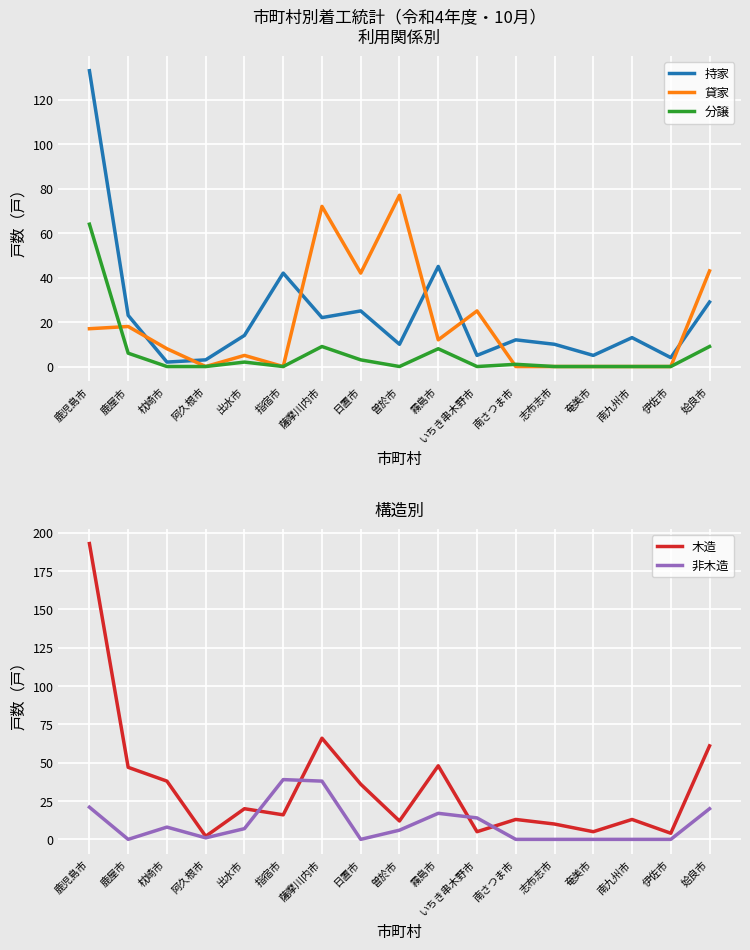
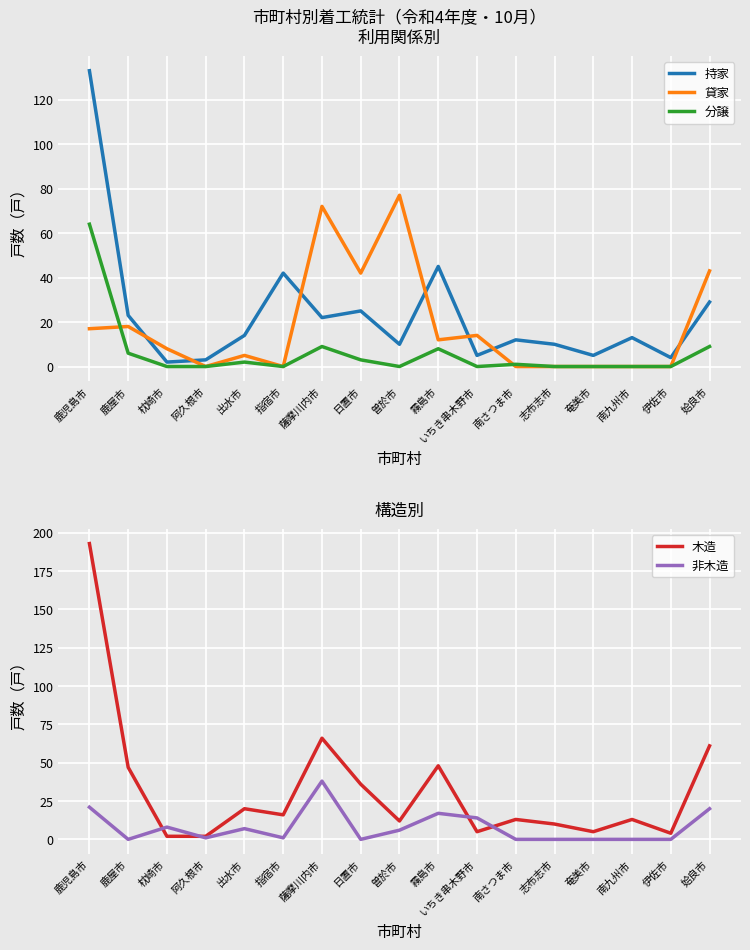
  {
    "市町村別着工統計（令和4年度・10月） 利用関係別": {
      "持家": {
        "鹿児島市": 133,
        "鹿屋市": 23,
        "枕崎市": 2,
        "阿久根市": 3,
        "出水市": 14,
        "指宿市": 42,
        "薩摩川内市": 22,
        "日置市": 25,
        "曽於市": 10,
        "霧島市": 45,
        "いちき串木野市": 5,
        "南さつま市": 12,
        "志布志市": 10,
        "奄美市": 5,
        "南九州市": 13,
        "伊佐市": 4,
        "姶良市": 29
      },
      "貸家": {
        "鹿児島市": 17,
        "鹿屋市": 18,
        "枕崎市": 8,
        "出水市": 5,
        "薩摩川内市": 72,
        "日置市": 42,
        "曽於市": 77,
        "霧島市": 12,
-       "いちき串木野市": 25,
+       "いちき串木野市": 14,
        "姶良市": 43
      },
      "分譲": {
        "鹿児島市": 64,
        "鹿屋市": 6,
        "枕崎市": 0,
        "出水市": 2,
        "薩摩川内市": 9,
        "日置市": 3,
        "曽於市": 0,
        "霧島市": 8,
        "いちき串木野市": 0,
        "姶良市": 9
      }
    },
    "構造別": {
      "木造": {
        "鹿児島市": 193,
        "鹿屋市": 47,
-       "枕崎市": 38,
+       "枕崎市": 2,
        "出水市": 20,
        "指宿市": 16,
        "薩摩川内市": 66,
        "日置市": 36,
        "曽於市": 12,
        "霧島市": 48,
        "いちき串木野市": 5,
        "南さつま市": 13,
        "志布志市": 10,
        "奄美市": 5,
        "南九州市": 13,
        "伊佐市": 4,
        "姶良市": 61
      },
      "非木造": {
        "鹿児島市": 21,
        "鹿屋市": 0,
        "枕崎市": 8,
        "出水市": 7,
-       "指宿市": 39,
+       "指宿市": 1,
        "薩摩川内市": 38,
        "日置市": 0,
        "曽於市": 6,
        "霧島市": 17,
        "いちき串木野市": 14,
        "南さつま市": 0,
        "志布志市": 0,
        "奄美市": 0,
        "南九州市": 0,
        "伊佐市": 0,
        "姶良市": 20
      }
    }
  }
